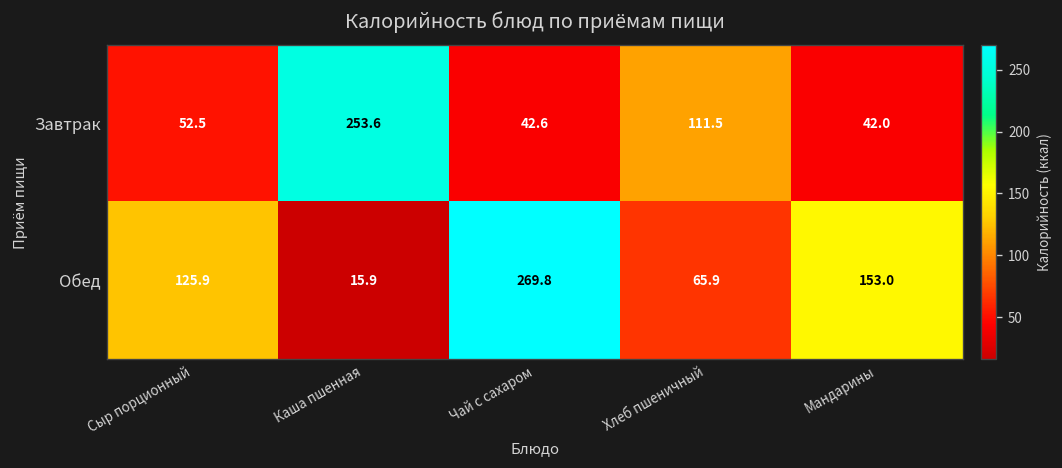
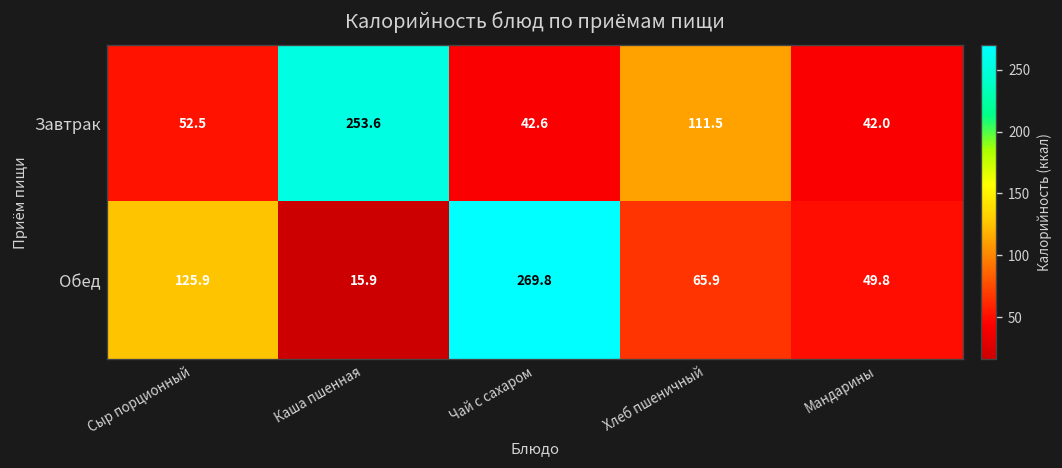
  {
    "Завтрак": {
      "Сыр порционный": 52.5,
      "Каша пшенная": 253.6,
      "Чай с сахаром": 42.6,
      "Хлеб пшеничный": 111.5,
      "Мандарины": 42.0
    },
    "Обед": {
      "Сыр порционный": 125.9,
      "Каша пшенная": 15.9,
      "Чай с сахаром": 269.8,
      "Хлеб пшеничный": 65.9,
-     "Мандарины": 153.0
+     "Мандарины": 49.8
    }
  }
